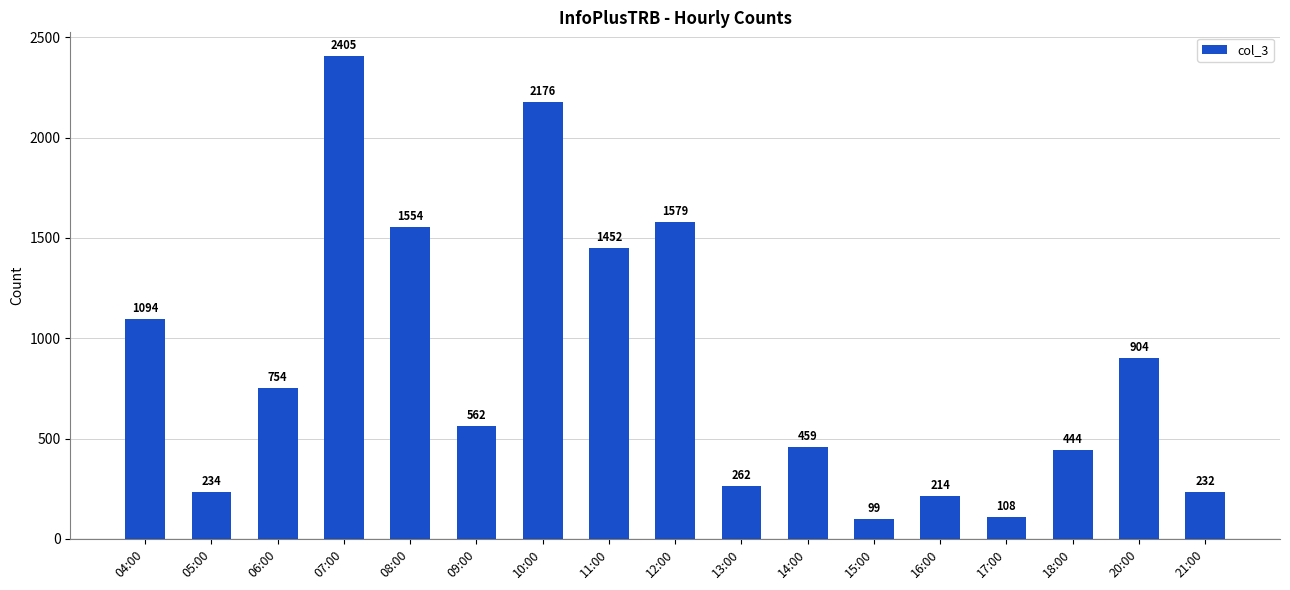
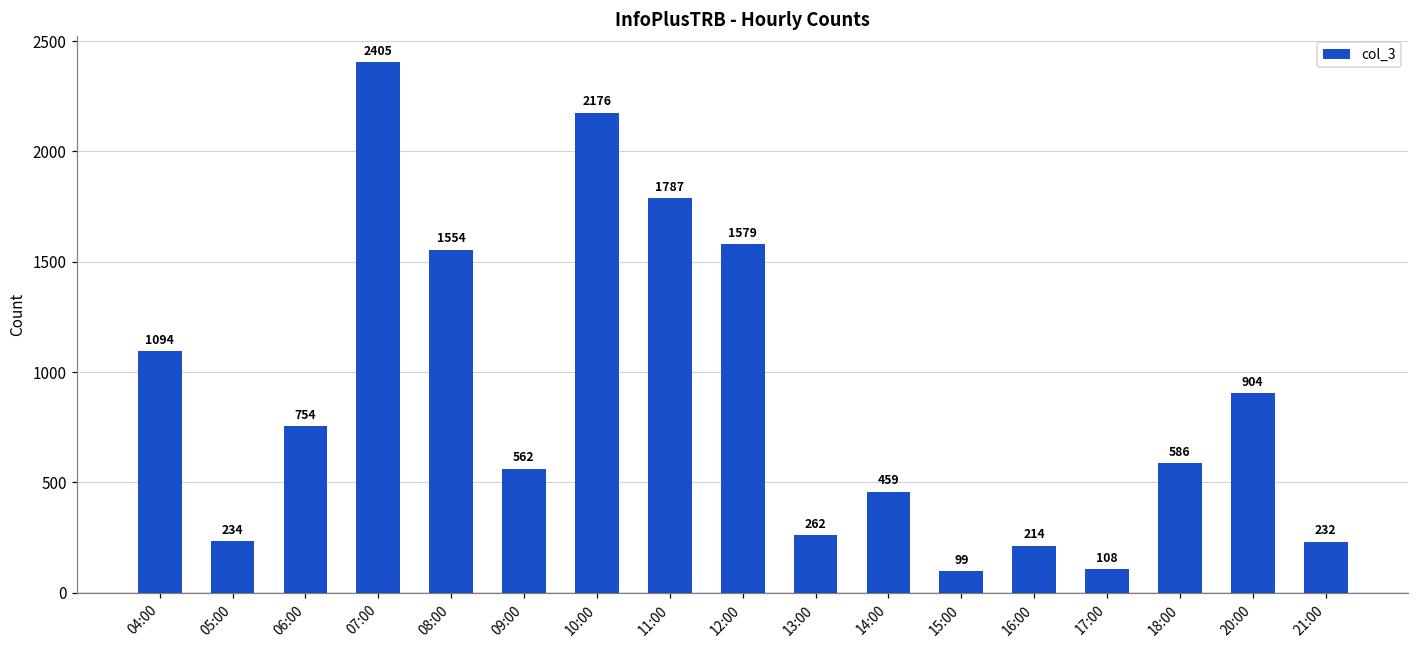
  {
    "04:00": 1094,
    "05:00": 234,
    "06:00": 754,
    "07:00": 2405,
    "08:00": 1554,
    "09:00": 562,
    "10:00": 2176,
-   "11:00": 1452,
+   "11:00": 1787,
    "12:00": 1579,
    "13:00": 262,
    "14:00": 459,
    "15:00": 99,
    "16:00": 214,
    "17:00": 108,
-   "18:00": 444,
+   "18:00": 586,
    "20:00": 904,
    "21:00": 232
  }
